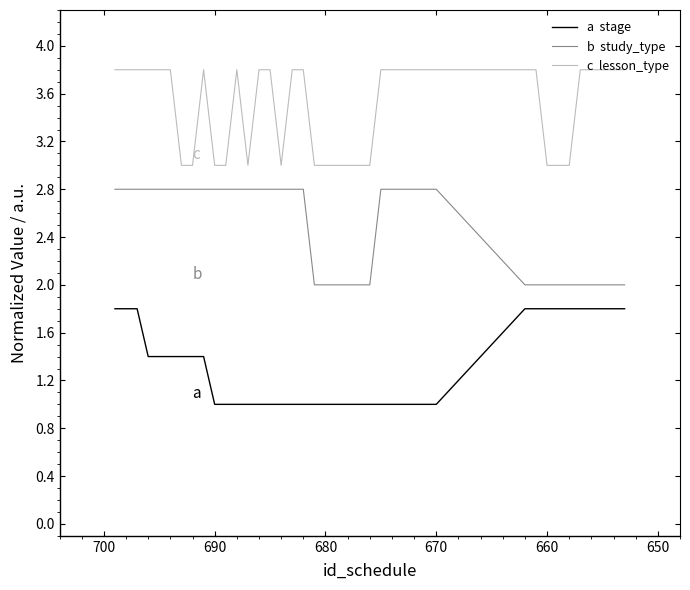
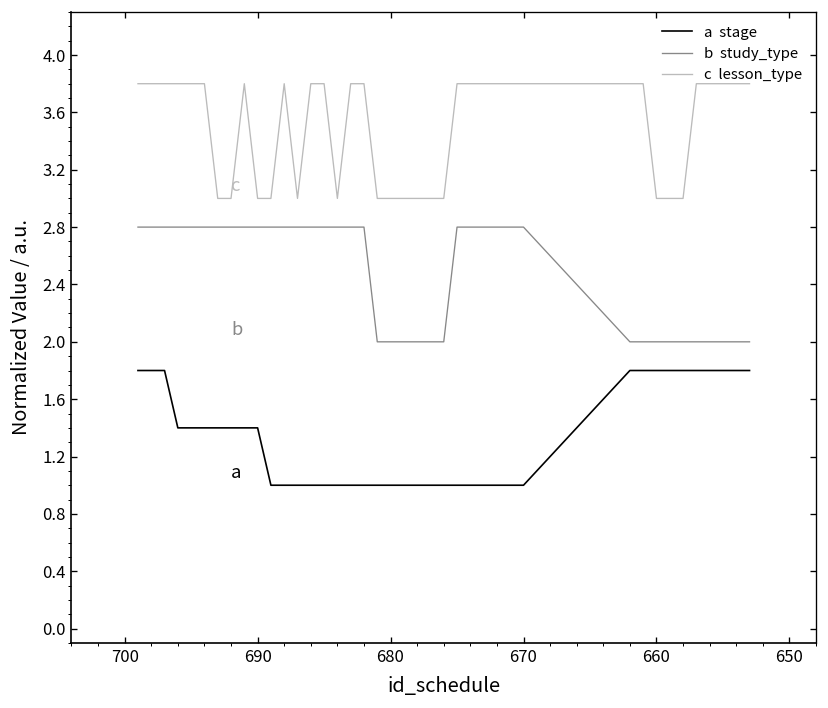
  {
    "a stage": {
-     "690": 1.00,
+     "690": 1.40,
      "680": 1.00,
      "670": 1.00,
      "660": 1.80
    },
    "b study_type": {
      "690": 2.80,
      "680": 2.00,
      "670": 2.80,
      "660": 2.00
    },
    "c lesson_type": {
      "690": 3.00,
      "680": 3.00,
      "670": 3.80,
      "660": 3.00
    }
  }
